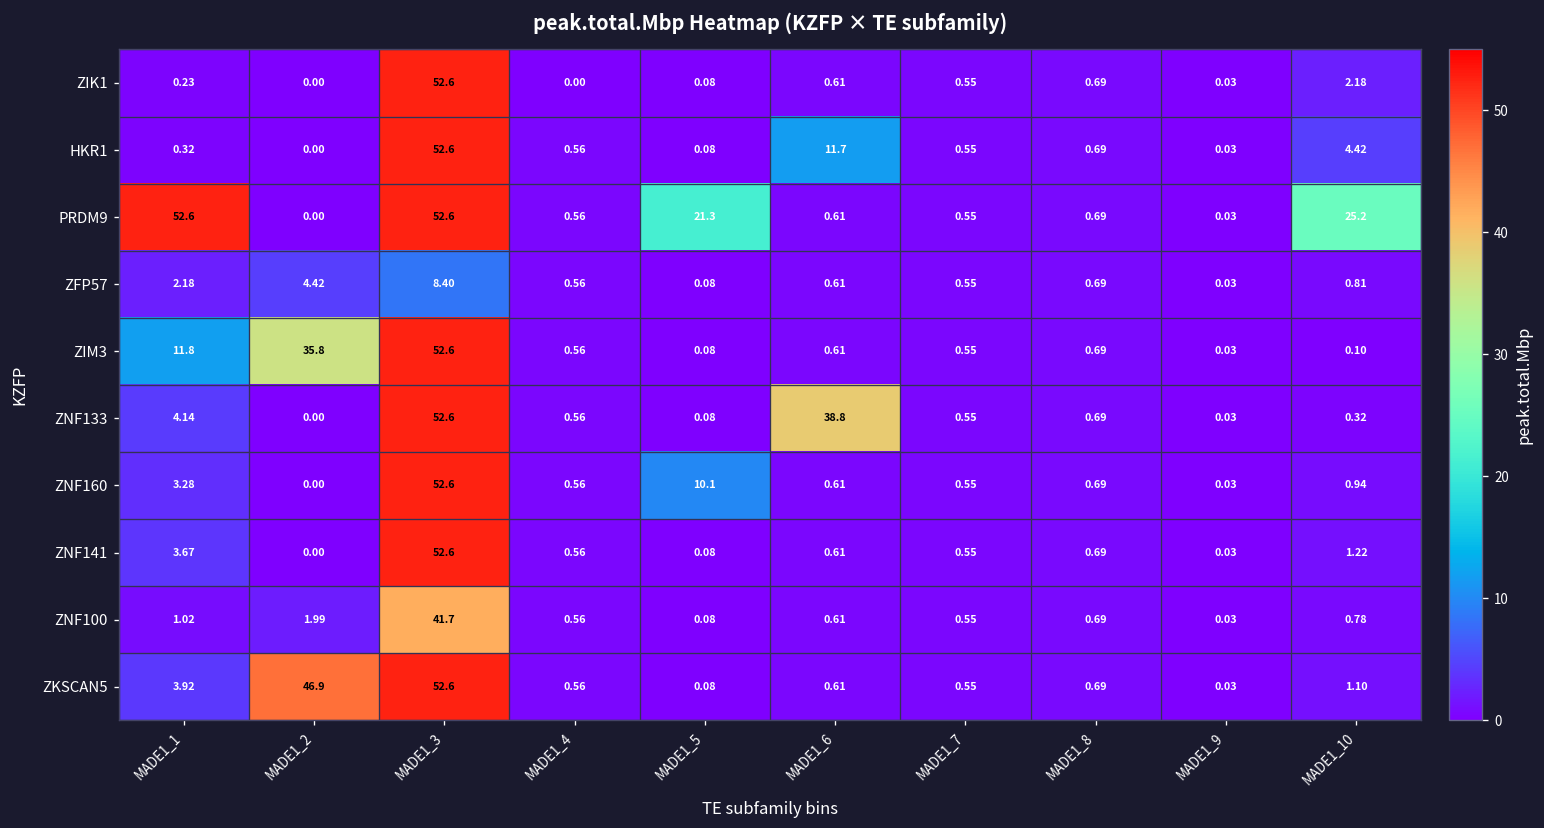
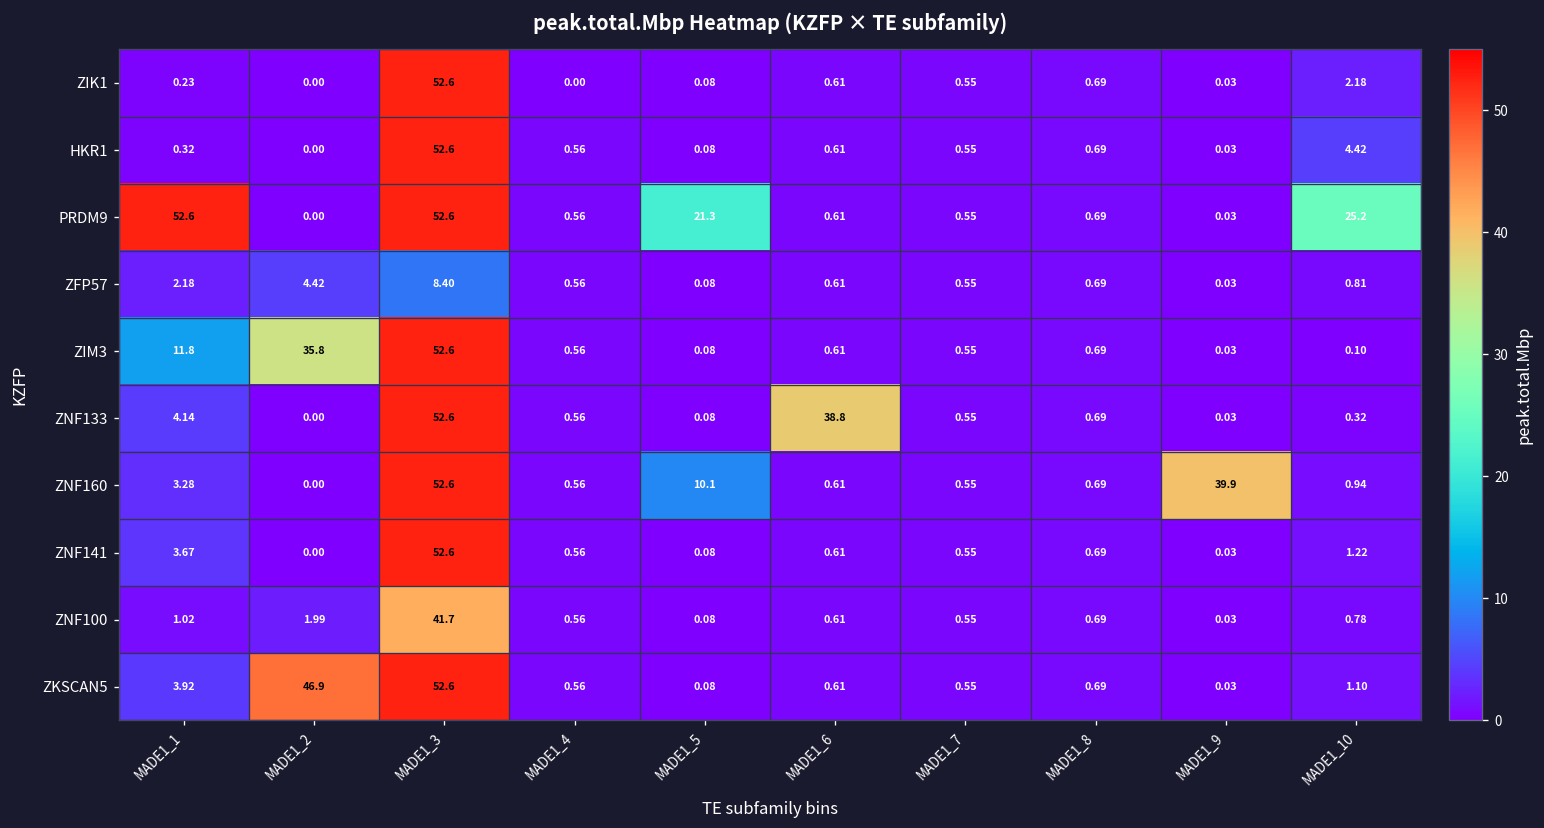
  {
    "ZIK1": {
      "MADE1_1": 0.23,
      "MADE1_2": 0.00,
      "MADE1_3": 52.6,
      "MADE1_4": 0.00,
      "MADE1_5": 0.08,
      "MADE1_6": 0.61,
      "MADE1_7": 0.55,
      "MADE1_8": 0.69,
      "MADE1_9": 0.03,
      "MADE1_10": 2.18
    },
    "HKR1": {
      "MADE1_1": 0.32,
      "MADE1_2": 0.00,
      "MADE1_3": 52.6,
      "MADE1_4": 0.56,
      "MADE1_5": 0.08,
-     "MADE1_6": 11.7,
+     "MADE1_6": 0.61,
      "MADE1_7": 0.55,
      "MADE1_8": 0.69,
      "MADE1_9": 0.03,
      "MADE1_10": 4.42
    },
    "PRDM9": {
      "MADE1_1": 52.6,
      "MADE1_2": 0.00,
      "MADE1_3": 52.6,
      "MADE1_4": 0.56,
      "MADE1_5": 21.3,
      "MADE1_6": 0.61,
      "MADE1_7": 0.55,
      "MADE1_8": 0.69,
      "MADE1_9": 0.03,
      "MADE1_10": 25.2
    },
    "ZFP57": {
      "MADE1_1": 2.18,
      "MADE1_2": 4.42,
      "MADE1_3": 8.40,
      "MADE1_4": 0.56,
      "MADE1_5": 0.08,
      "MADE1_6": 0.61,
      "MADE1_7": 0.55,
      "MADE1_8": 0.69,
      "MADE1_9": 0.03,
      "MADE1_10": 0.81
    },
    "ZIM3": {
      "MADE1_1": 11.8,
      "MADE1_2": 35.8,
      "MADE1_3": 52.6,
      "MADE1_4": 0.56,
      "MADE1_5": 0.08,
      "MADE1_6": 0.61,
      "MADE1_7": 0.55,
      "MADE1_8": 0.69,
      "MADE1_9": 0.03,
      "MADE1_10": 0.10
    },
    "ZNF133": {
      "MADE1_1": 4.14,
      "MADE1_2": 0.00,
      "MADE1_3": 52.6,
      "MADE1_4": 0.56,
      "MADE1_5": 0.08,
      "MADE1_6": 38.8,
      "MADE1_7": 0.55,
      "MADE1_8": 0.69,
      "MADE1_9": 0.03,
      "MADE1_10": 0.32
    },
    "ZNF160": {
      "MADE1_1": 3.28,
      "MADE1_2": 0.00,
      "MADE1_3": 52.6,
      "MADE1_4": 0.56,
      "MADE1_5": 10.1,
      "MADE1_6": 0.61,
      "MADE1_7": 0.55,
      "MADE1_8": 0.69,
-     "MADE1_9": 0.03,
+     "MADE1_9": 39.9,
      "MADE1_10": 0.94
    },
    "ZNF141": {
      "MADE1_1": 3.67,
      "MADE1_2": 0.00,
      "MADE1_3": 52.6,
      "MADE1_4": 0.56,
      "MADE1_5": 0.08,
      "MADE1_6": 0.61,
      "MADE1_7": 0.55,
      "MADE1_8": 0.69,
      "MADE1_9": 0.03,
      "MADE1_10": 1.22
    },
    "ZNF100": {
      "MADE1_1": 1.02,
      "MADE1_2": 1.99,
      "MADE1_3": 41.7,
      "MADE1_4": 0.56,
      "MADE1_5": 0.08,
      "MADE1_6": 0.61,
      "MADE1_7": 0.55,
      "MADE1_8": 0.69,
      "MADE1_9": 0.03,
      "MADE1_10": 0.78
    },
    "ZKSCAN5": {
      "MADE1_1": 3.92,
      "MADE1_2": 46.9,
      "MADE1_3": 52.6,
      "MADE1_4": 0.56,
      "MADE1_5": 0.08,
      "MADE1_6": 0.61,
      "MADE1_7": 0.55,
      "MADE1_8": 0.69,
      "MADE1_9": 0.03,
      "MADE1_10": 1.10
    }
  }
